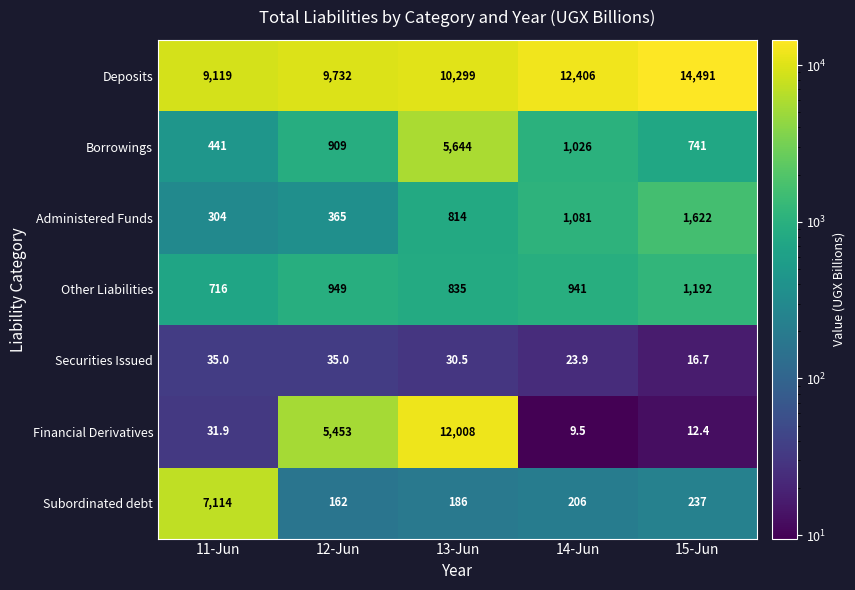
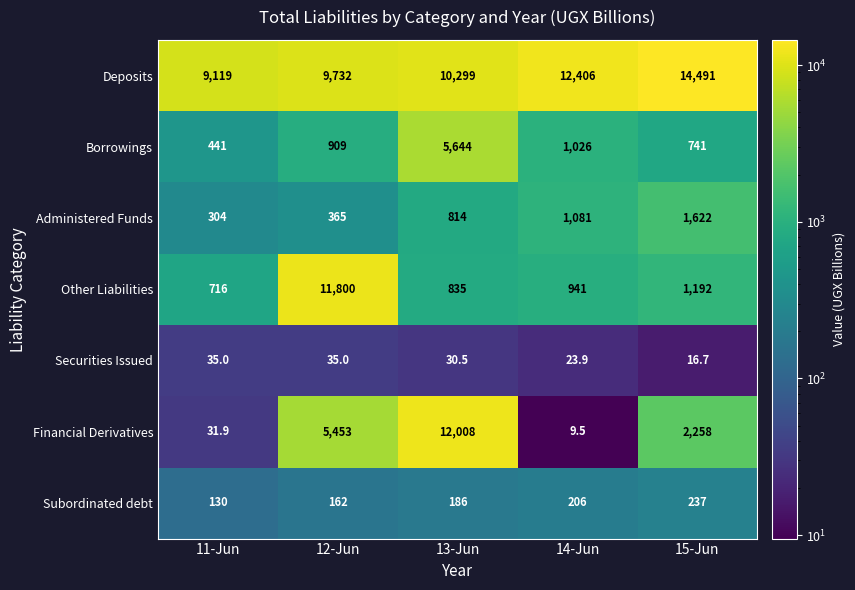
  {
    "Deposits": {
      "11-Jun": "9,119",
      "12-Jun": "9,732",
      "13-Jun": "10,299",
      "14-Jun": "12,406",
      "15-Jun": "14,491"
    },
    "Borrowings": {
      "11-Jun": "441",
      "12-Jun": "909",
      "13-Jun": "5,644",
      "14-Jun": "1,026",
      "15-Jun": "741"
    },
    "Administered Funds": {
      "11-Jun": "304",
      "12-Jun": "365",
      "13-Jun": "814",
      "14-Jun": "1,081",
      "15-Jun": "1,622"
    },
    "Other Liabilities": {
      "11-Jun": "716",
-     "12-Jun": "949",
+     "12-Jun": "11,800",
      "13-Jun": "835",
      "14-Jun": "941",
      "15-Jun": "1,192"
    },
    "Securities Issued": {
      "11-Jun": "35.0",
      "12-Jun": "35.0",
      "13-Jun": "30.5",
      "14-Jun": "23.9",
      "15-Jun": "16.7"
    },
    "Financial Derivatives": {
      "11-Jun": "31.9",
      "12-Jun": "5,453",
      "13-Jun": "12,008",
      "14-Jun": "9.5",
-     "15-Jun": "12.4"
+     "15-Jun": "2,258"
    },
    "Subordinated debt": {
-     "11-Jun": "7,114",
+     "11-Jun": "130",
      "12-Jun": "162",
      "13-Jun": "186",
      "14-Jun": "206",
      "15-Jun": "237"
    }
  }
